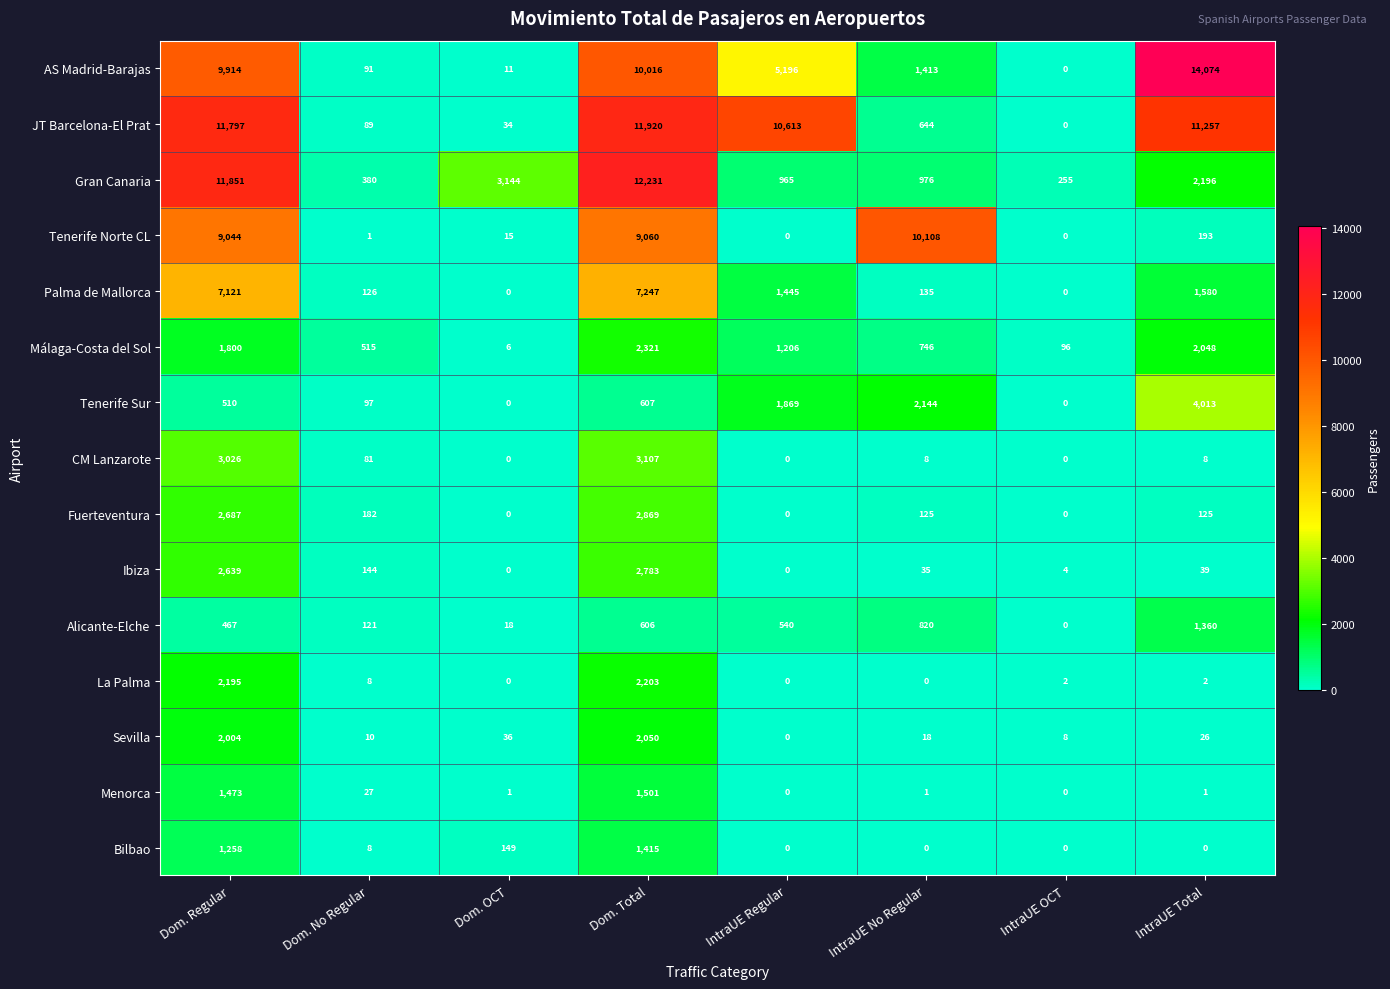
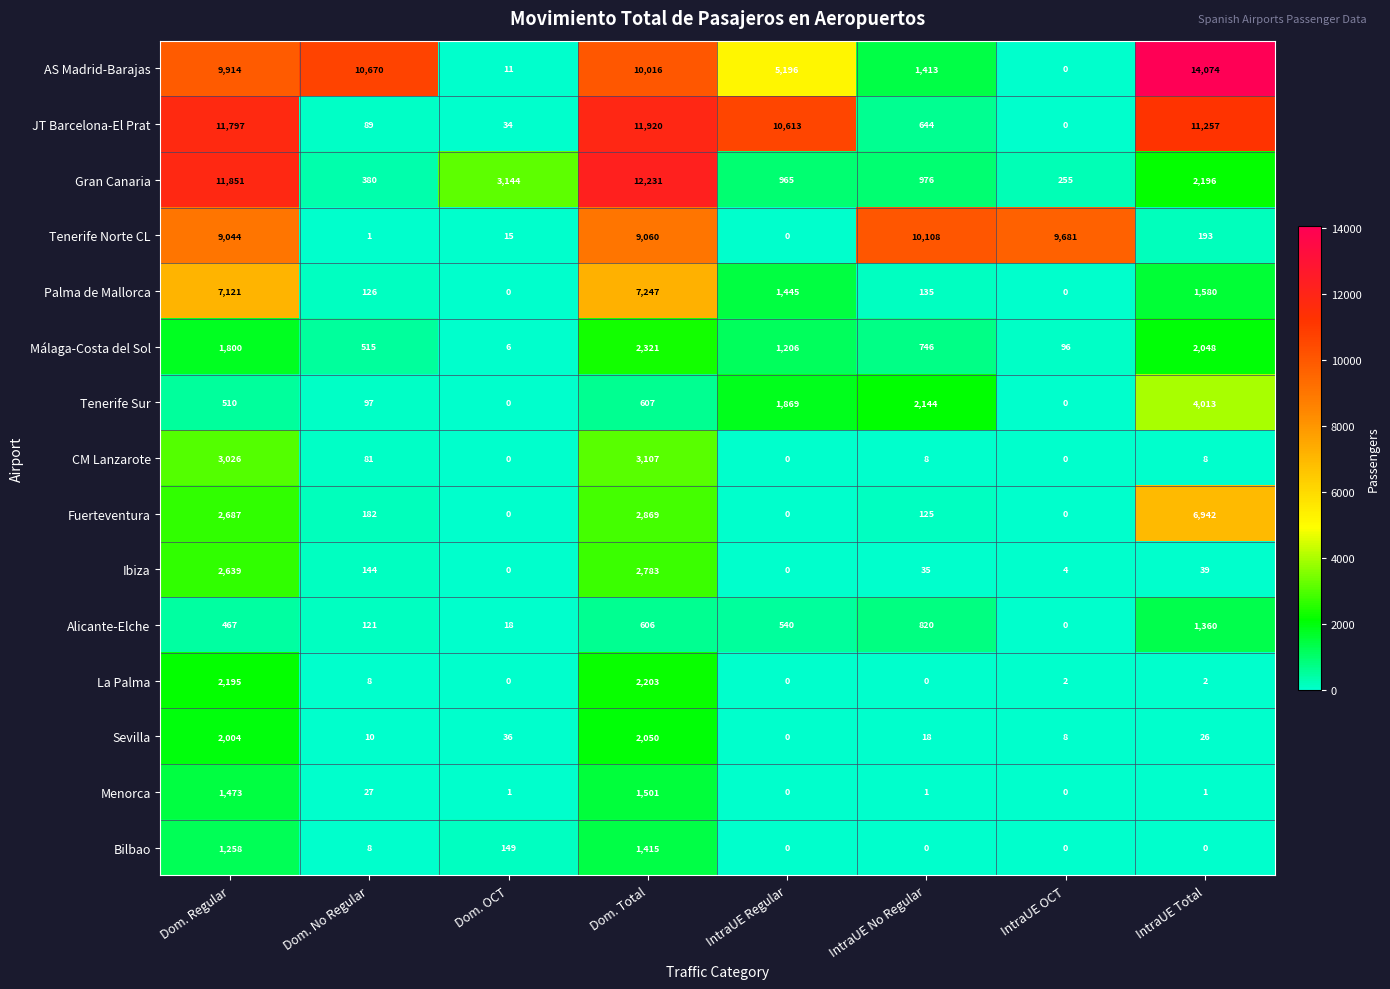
  {
    "AS Madrid-Barajas": {
      "Dom. Regular": "9,914",
-     "Dom. No Regular": "91",
+     "Dom. No Regular": "10,670",
      "Dom. OCT": "11",
      "Dom. Total": "10,016",
      "IntraUE Regular": "5,196",
      "IntraUE No Regular": "1,413",
      "IntraUE OCT": "0",
      "IntraUE Total": "14,074"
    },
    "JT Barcelona-El Prat": {
      "Dom. Regular": "11,797",
      "Dom. No Regular": "89",
      "Dom. OCT": "34",
      "Dom. Total": "11,920",
      "IntraUE Regular": "10,613",
      "IntraUE No Regular": "644",
      "IntraUE OCT": "0",
      "IntraUE Total": "11,257"
    },
    "Gran Canaria": {
      "Dom. Regular": "11,851",
      "Dom. No Regular": "380",
      "Dom. OCT": "3,144",
      "Dom. Total": "12,231",
      "IntraUE Regular": "965",
      "IntraUE No Regular": "976",
      "IntraUE OCT": "255",
      "IntraUE Total": "2,196"
    },
    "Tenerife Norte CL": {
      "Dom. Regular": "9,044",
      "Dom. No Regular": "1",
      "Dom. OCT": "15",
      "Dom. Total": "9,060",
      "IntraUE Regular": "0",
      "IntraUE No Regular": "10,108",
-     "IntraUE OCT": "0",
+     "IntraUE OCT": "9,681",
      "IntraUE Total": "193"
    },
    "Palma de Mallorca": {
      "Dom. Regular": "7,121",
      "Dom. No Regular": "126",
      "Dom. OCT": "0",
      "Dom. Total": "7,247",
      "IntraUE Regular": "1,445",
      "IntraUE No Regular": "135",
      "IntraUE OCT": "0",
      "IntraUE Total": "1,580"
    },
    "Málaga-Costa del Sol": {
      "Dom. Regular": "1,800",
      "Dom. No Regular": "515",
      "Dom. OCT": "6",
      "Dom. Total": "2,321",
      "IntraUE Regular": "1,206",
      "IntraUE No Regular": "746",
      "IntraUE OCT": "96",
      "IntraUE Total": "2,048"
    },
    "Tenerife Sur": {
      "Dom. Regular": "510",
      "Dom. No Regular": "97",
      "Dom. OCT": "0",
      "Dom. Total": "607",
      "IntraUE Regular": "1,869",
      "IntraUE No Regular": "2,144",
      "IntraUE OCT": "0",
      "IntraUE Total": "4,013"
    },
    "CM Lanzarote": {
      "Dom. Regular": "3,026",
      "Dom. No Regular": "81",
      "Dom. OCT": "0",
      "Dom. Total": "3,107",
      "IntraUE Regular": "0",
      "IntraUE No Regular": "8",
      "IntraUE OCT": "0",
      "IntraUE Total": "8"
    },
    "Fuerteventura": {
      "Dom. Regular": "2,687",
      "Dom. No Regular": "182",
      "Dom. OCT": "0",
      "Dom. Total": "2,869",
      "IntraUE Regular": "0",
      "IntraUE No Regular": "125",
      "IntraUE OCT": "0",
-     "IntraUE Total": "125"
+     "IntraUE Total": "6,942"
    },
    "Ibiza": {
      "Dom. Regular": "2,639",
      "Dom. No Regular": "144",
      "Dom. OCT": "0",
      "Dom. Total": "2,783",
      "IntraUE Regular": "0",
      "IntraUE No Regular": "35",
      "IntraUE OCT": "4",
      "IntraUE Total": "39"
    },
    "Alicante-Elche": {
      "Dom. Regular": "467",
      "Dom. No Regular": "121",
      "Dom. OCT": "18",
      "Dom. Total": "606",
      "IntraUE Regular": "540",
      "IntraUE No Regular": "820",
      "IntraUE OCT": "0",
      "IntraUE Total": "1,360"
    },
    "La Palma": {
      "Dom. Regular": "2,195",
      "Dom. No Regular": "8",
      "Dom. OCT": "0",
      "Dom. Total": "2,203",
      "IntraUE Regular": "0",
      "IntraUE No Regular": "0",
      "IntraUE OCT": "2",
      "IntraUE Total": "2"
    },
    "Sevilla": {
      "Dom. Regular": "2,004",
      "Dom. No Regular": "10",
      "Dom. OCT": "36",
      "Dom. Total": "2,050",
      "IntraUE Regular": "0",
      "IntraUE No Regular": "18",
      "IntraUE OCT": "8",
      "IntraUE Total": "26"
    },
    "Menorca": {
      "Dom. Regular": "1,473",
      "Dom. No Regular": "27",
      "Dom. OCT": "1",
      "Dom. Total": "1,501",
      "IntraUE Regular": "0",
      "IntraUE No Regular": "1",
      "IntraUE OCT": "0",
      "IntraUE Total": "1"
    },
    "Bilbao": {
      "Dom. Regular": "1,258",
      "Dom. No Regular": "8",
      "Dom. OCT": "149",
      "Dom. Total": "1,415",
      "IntraUE Regular": "0",
      "IntraUE No Regular": "0",
      "IntraUE OCT": "0",
      "IntraUE Total": "0"
    }
  }
